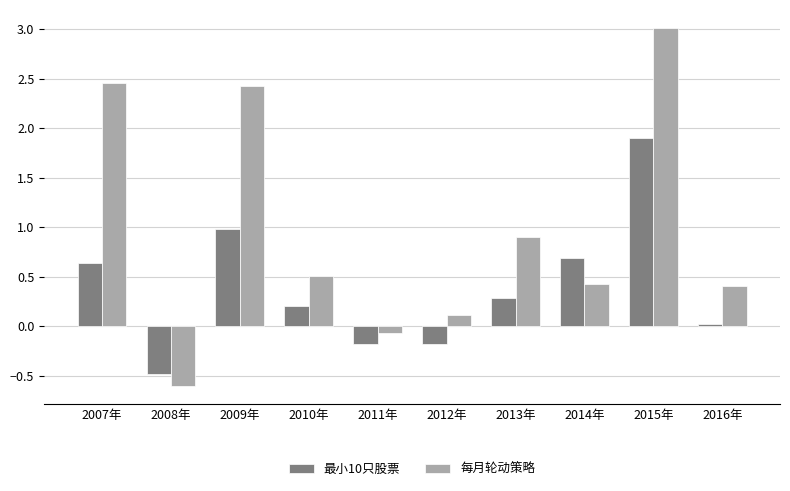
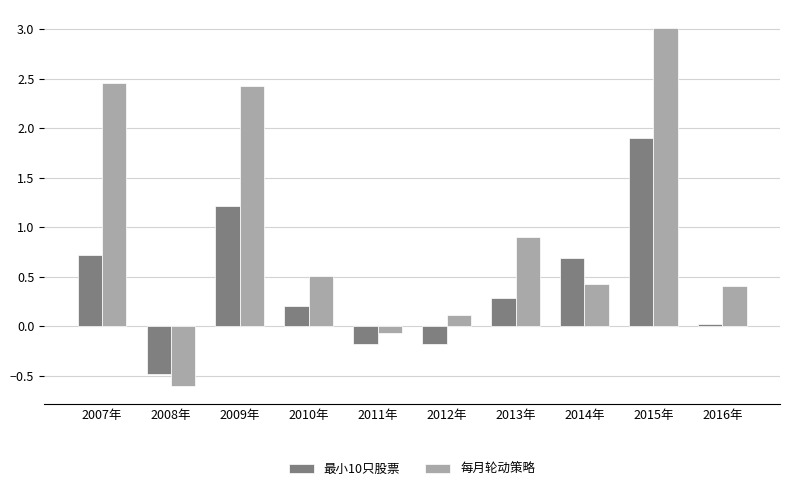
  {
    "最小10只股票": {
-     "2007年": 0.6,
+     "2007年": 0.7,
      "2008年": -0.5,
-     "2009年": 1.0,
+     "2009年": 1.2,
      "2010年": 0.2,
      "2011年": -0.2,
      "2012年": -0.2,
      "2013年": 0.3,
      "2014年": 0.7,
      "2015年": 1.9
    },
    "每月轮动策略": {
      "2007年": 2.5,
      "2008年": -0.6,
      "2009年": 2.4,
      "2010年": 0.5,
      "2011年": -0.1,
      "2012年": 0.1,
      "2013年": 0.9,
      "2014年": 0.4,
      "2015年": 3.0,
      "2016年": 0.4
    }
  }
